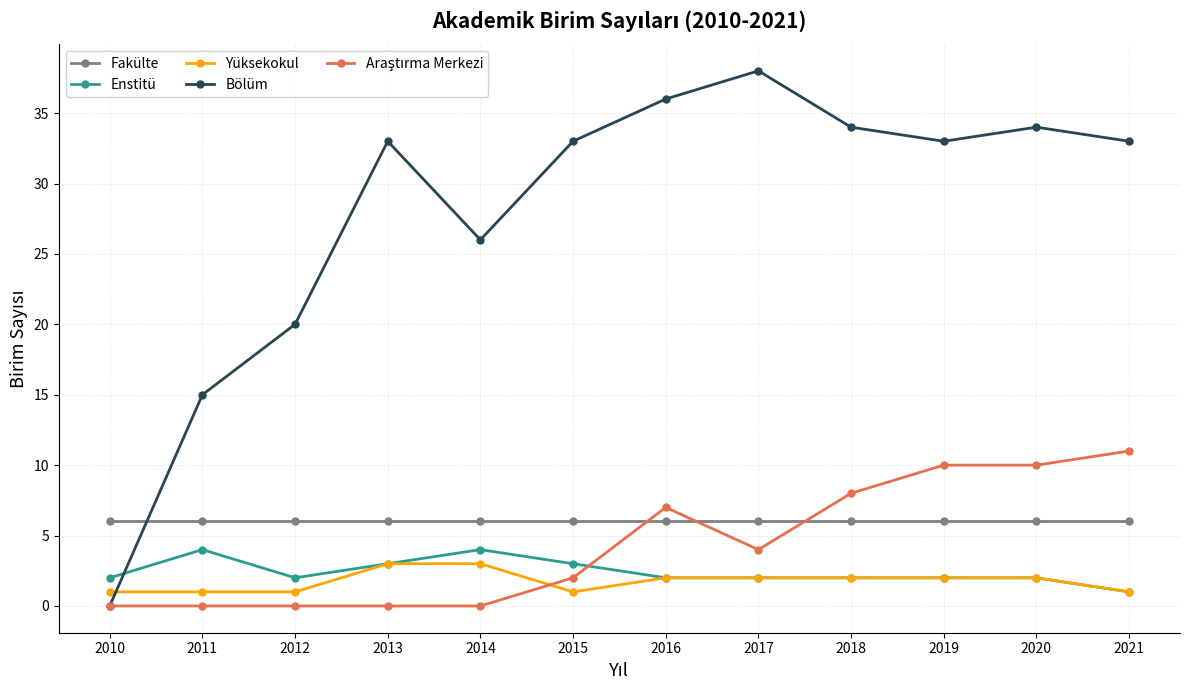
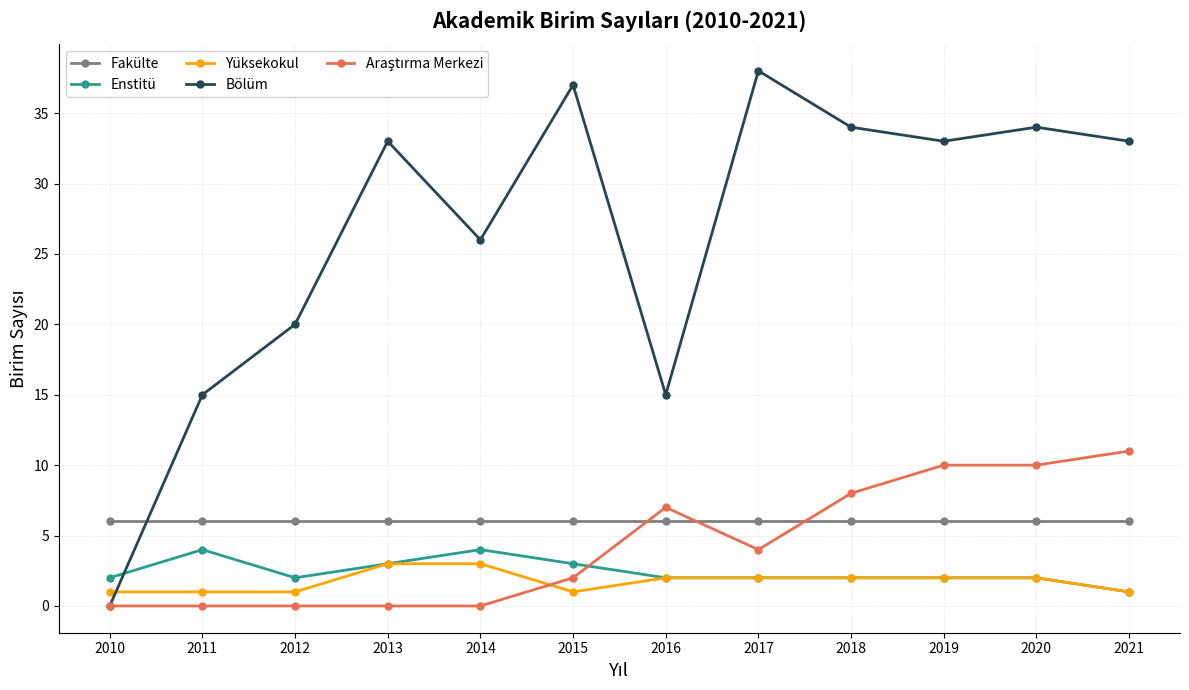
  {
    "Fakülte": {
      "2010": 6,
      "2011": 6,
      "2012": 6,
      "2013": 6,
      "2014": 6,
      "2015": 6,
      "2016": 6,
      "2017": 6,
      "2018": 6,
      "2019": 6,
      "2020": 6,
      "2021": 6
    },
    "Enstitü": {
      "2010": 2,
      "2011": 4,
      "2012": 2,
      "2014": 4,
      "2015": 3
    },
    "Yüksekokul": {
      "2010": 1,
      "2011": 1,
      "2012": 1,
      "2014": 3,
      "2015": 1
    },
    "Bölüm": {
      "2011": 15,
      "2012": 20,
      "2013": 33,
      "2014": 26,
-     "2015": 33,
-     "2016": 36,
+     "2015": 37,
+     "2016": 15,
      "2017": 38,
      "2018": 34,
      "2019": 33,
      "2020": 34,
      "2021": 33
    },
    "Araştırma Merkezi": {
      "2011": 0,
      "2012": 0,
      "2013": 0,
      "2014": 0,
      "2015": 2,
      "2016": 7,
      "2017": 4,
      "2018": 8,
      "2019": 10,
      "2020": 10,
      "2021": 11
    }
  }
